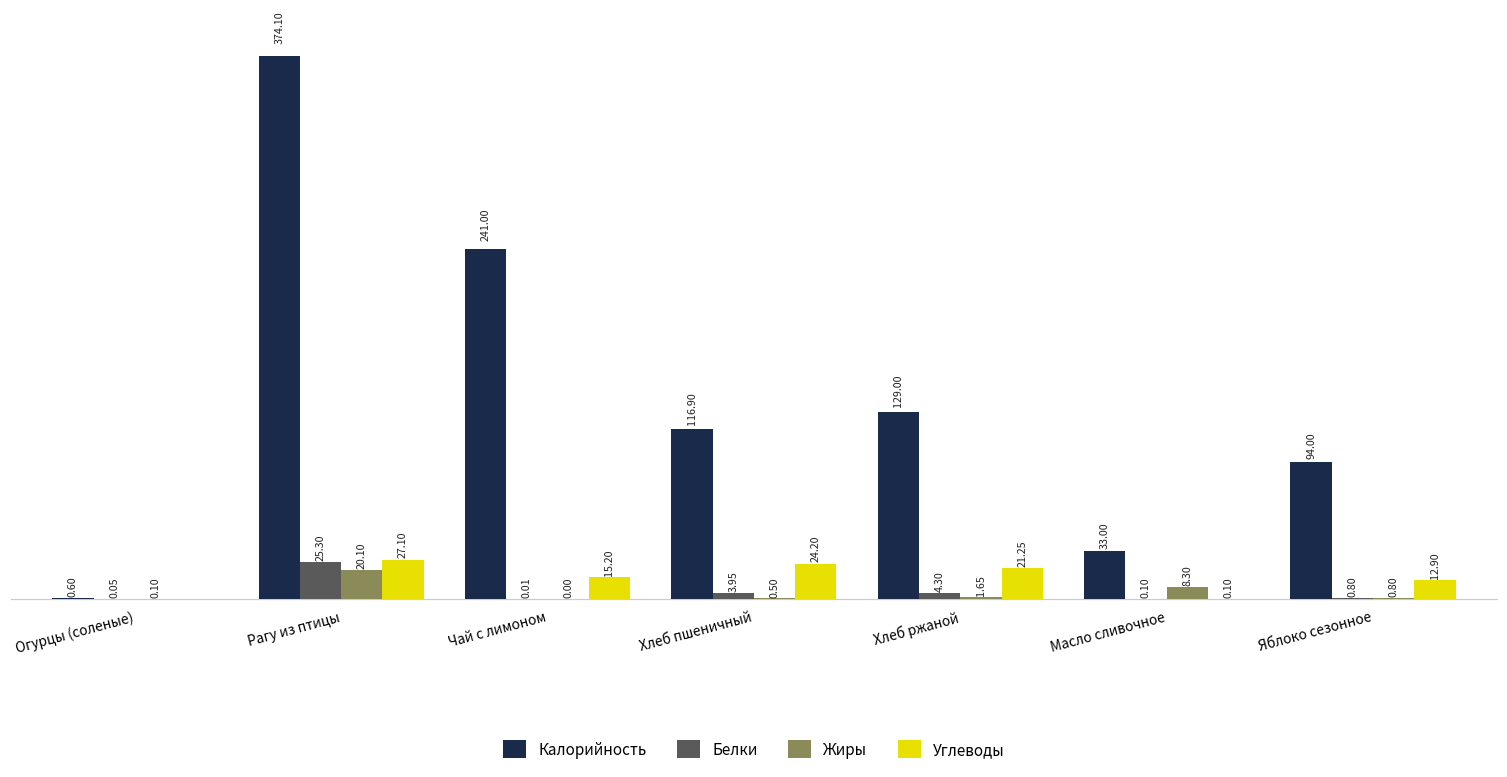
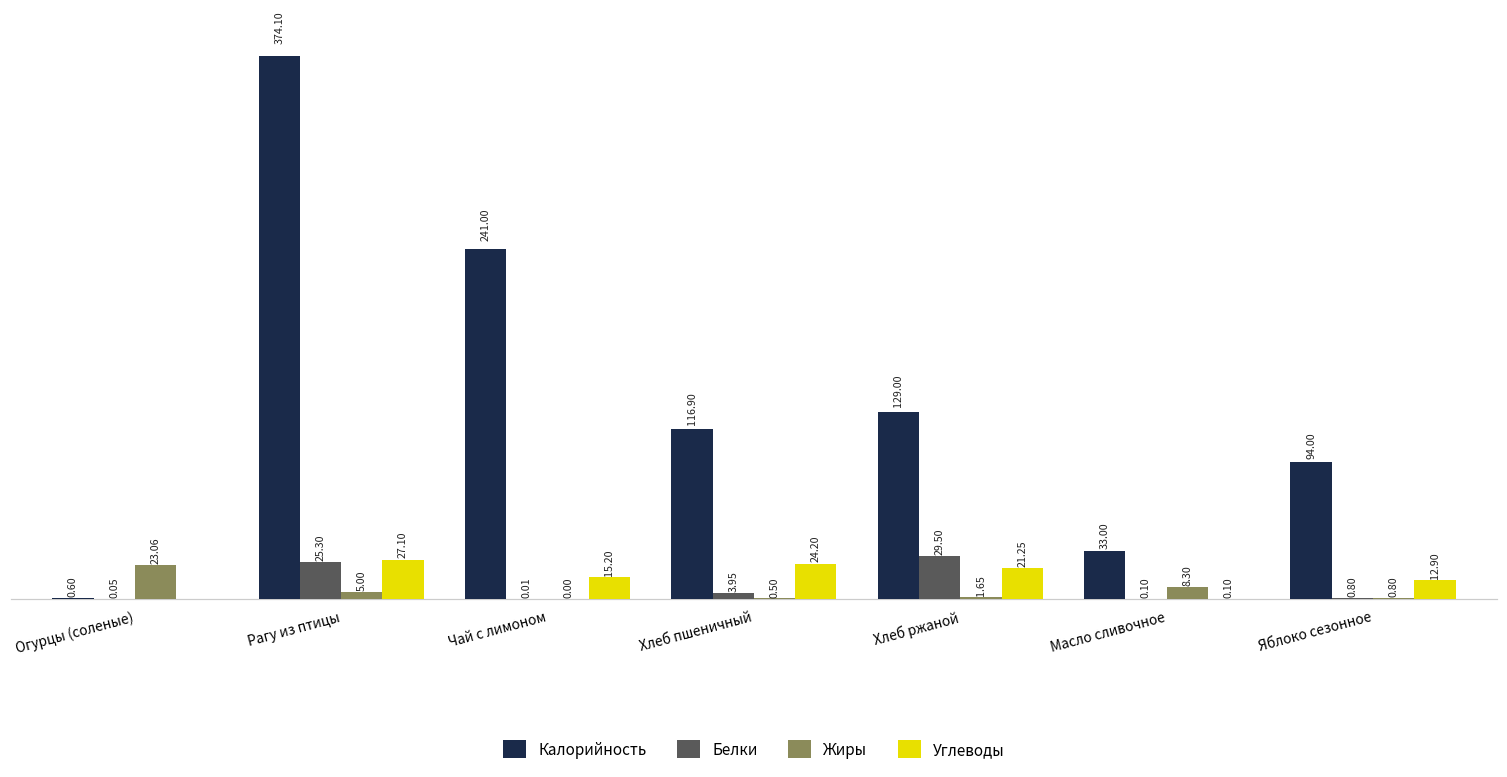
  {
    "Калорийность": {
      "Огурцы (соленые)": 0.60,
      "Рагу из птицы": 374.10,
      "Чай с лимоном": 241.00,
      "Хлеб пшеничный": 116.90,
      "Хлеб ржаной": 129.00,
      "Масло сливочное": 33.00,
      "Яблоко сезонное": 94.00
    },
    "Белки": {
      "Огурцы (соленые)": 0.05,
      "Рагу из птицы": 25.30,
      "Чай с лимоном": 0.01,
      "Хлеб пшеничный": 3.95,
-     "Хлеб ржаной": 4.30,
+     "Хлеб ржаной": 29.50,
      "Масло сливочное": 0.10,
      "Яблоко сезонное": 0.80
    },
    "Жиры": {
-     "Огурцы (соленые)": 0.10,
-     "Рагу из птицы": 20.10,
+     "Огурцы (соленые)": 23.06,
+     "Рагу из птицы": 5.00,
      "Чай с лимоном": 0.00,
      "Хлеб пшеничный": 0.50,
      "Хлеб ржаной": 1.65,
      "Масло сливочное": 8.30,
      "Яблоко сезонное": 0.80
    },
    "Углеводы": {
      "Рагу из птицы": 27.10,
      "Чай с лимоном": 15.20,
      "Хлеб пшеничный": 24.20,
      "Хлеб ржаной": 21.25,
      "Масло сливочное": 0.10,
      "Яблоко сезонное": 12.90
    }
  }
